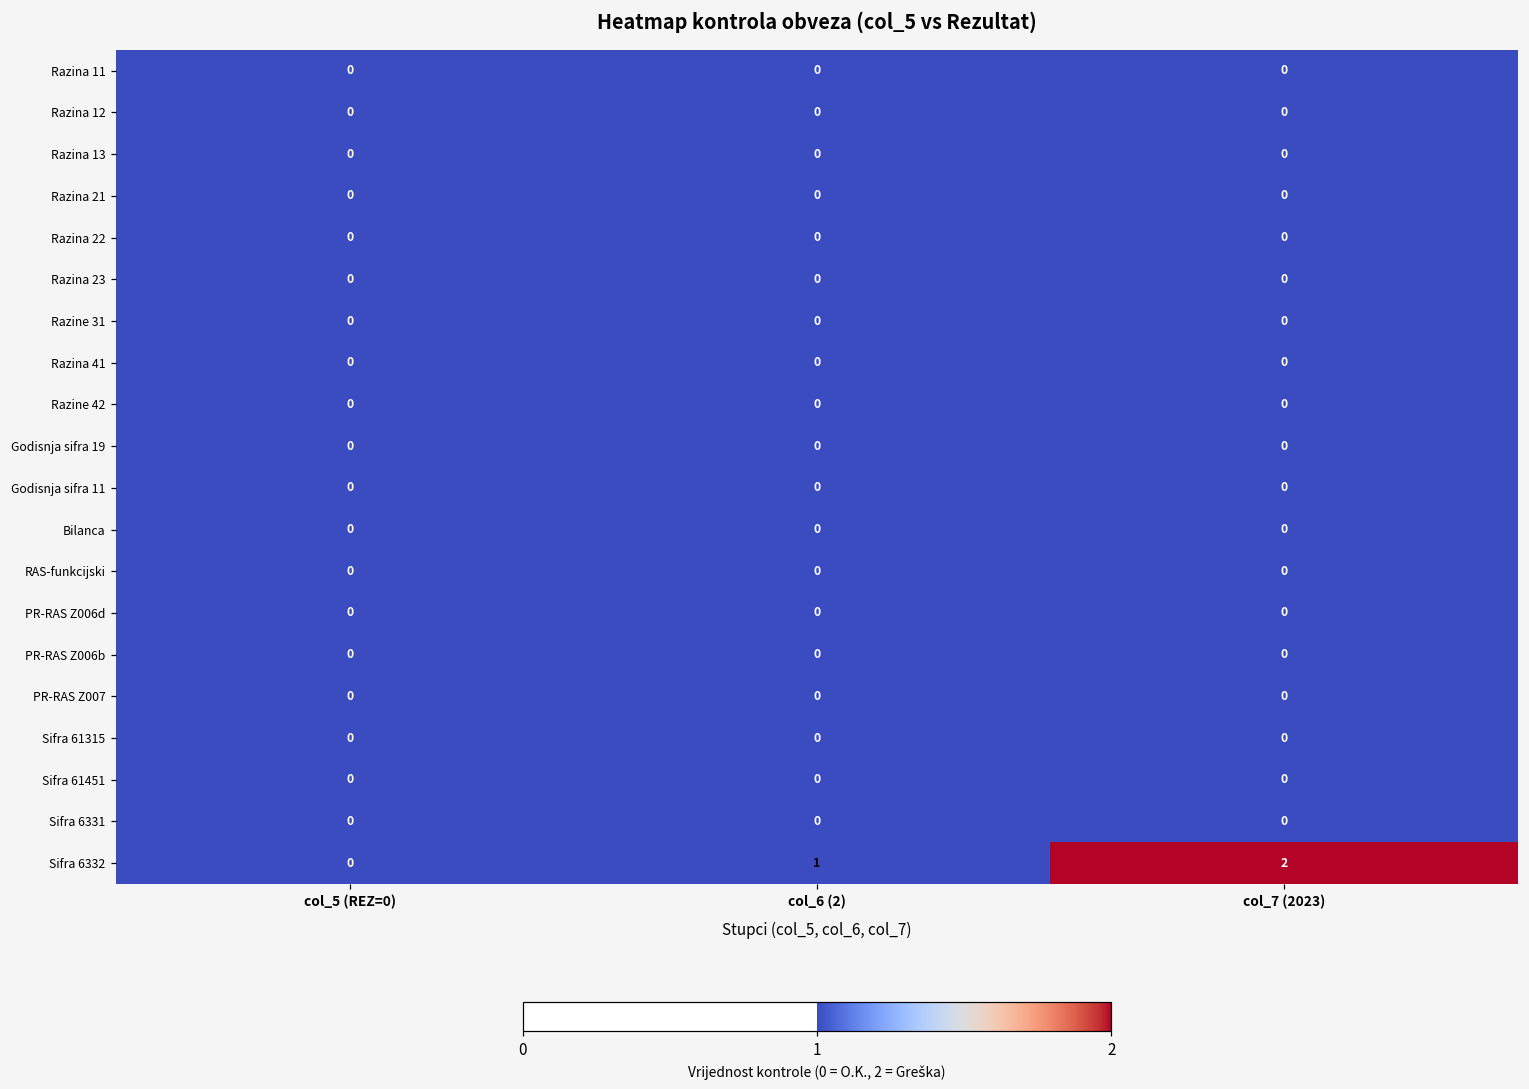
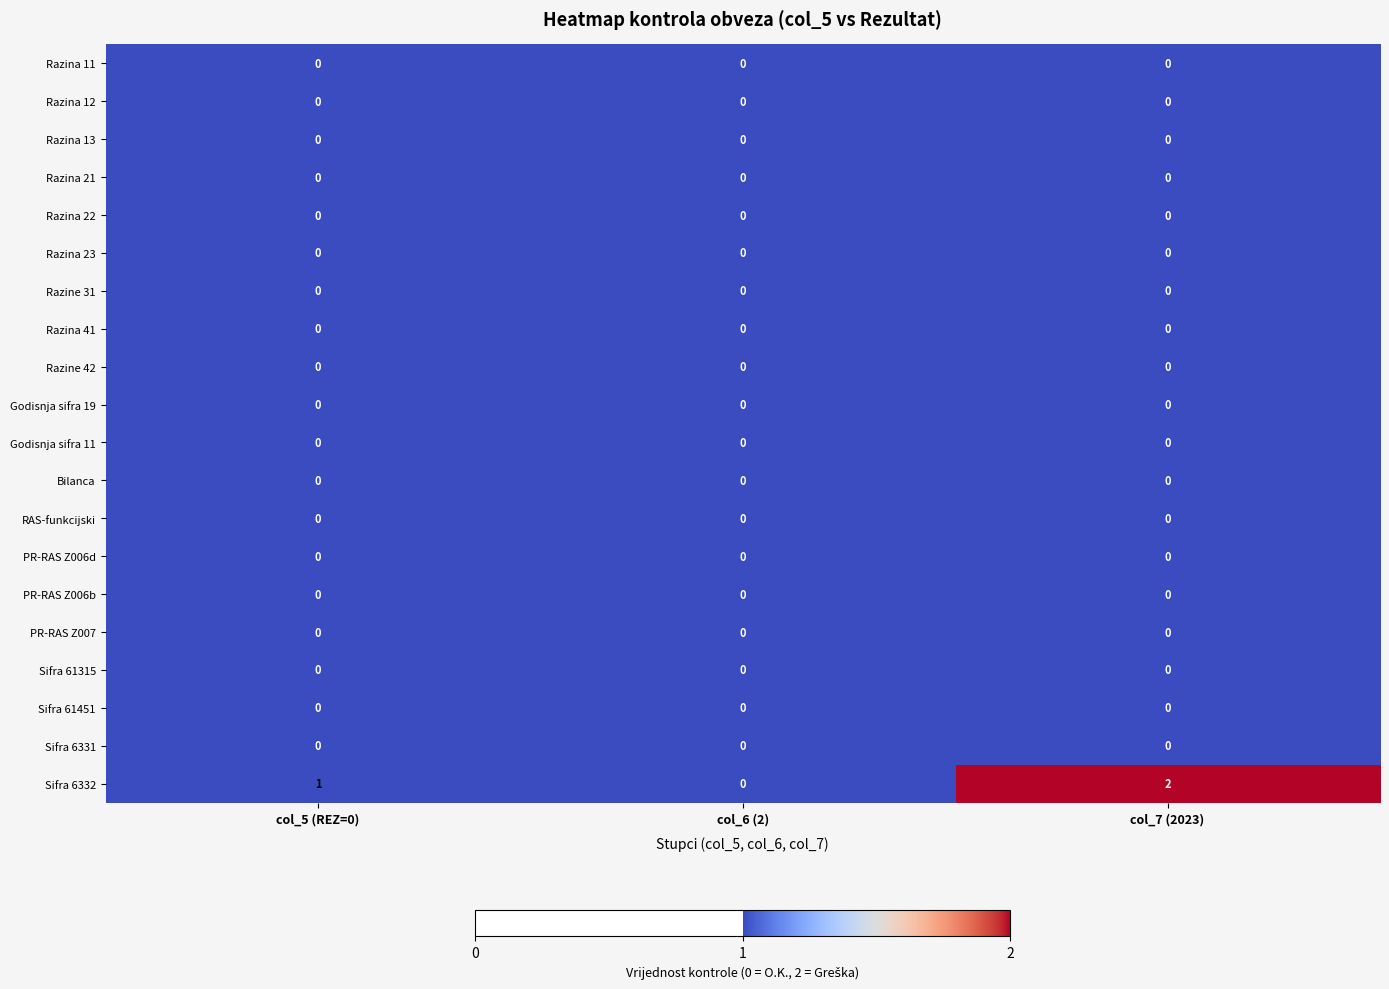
  {
    "Razina 11": {
      "col_5 (REZ=0)": 0,
      "col_6 (2)": 0,
      "col_7 (2023)": 0
    },
    "Razina 12": {
      "col_5 (REZ=0)": 0,
      "col_6 (2)": 0,
      "col_7 (2023)": 0
    },
    "Razina 13": {
      "col_5 (REZ=0)": 0,
      "col_6 (2)": 0,
      "col_7 (2023)": 0
    },
    "Razina 21": {
      "col_5 (REZ=0)": 0,
      "col_6 (2)": 0,
      "col_7 (2023)": 0
    },
    "Razina 22": {
      "col_5 (REZ=0)": 0,
      "col_6 (2)": 0,
      "col_7 (2023)": 0
    },
    "Razina 23": {
      "col_5 (REZ=0)": 0,
      "col_6 (2)": 0,
      "col_7 (2023)": 0
    },
    "Razine 31": {
      "col_5 (REZ=0)": 0,
      "col_6 (2)": 0,
      "col_7 (2023)": 0
    },
    "Razina 41": {
      "col_5 (REZ=0)": 0,
      "col_6 (2)": 0,
      "col_7 (2023)": 0
    },
    "Razine 42": {
      "col_5 (REZ=0)": 0,
      "col_6 (2)": 0,
      "col_7 (2023)": 0
    },
    "Godisnja sifra 19": {
      "col_5 (REZ=0)": 0,
      "col_6 (2)": 0,
      "col_7 (2023)": 0
    },
    "Godisnja sifra 11": {
      "col_5 (REZ=0)": 0,
      "col_6 (2)": 0,
      "col_7 (2023)": 0
    },
    "Bilanca": {
      "col_5 (REZ=0)": 0,
      "col_6 (2)": 0,
      "col_7 (2023)": 0
    },
    "RAS-funkcijski": {
      "col_5 (REZ=0)": 0,
      "col_6 (2)": 0,
      "col_7 (2023)": 0
    },
    "PR-RAS Z006d": {
      "col_5 (REZ=0)": 0,
      "col_6 (2)": 0,
      "col_7 (2023)": 0
    },
    "PR-RAS Z006b": {
      "col_5 (REZ=0)": 0,
      "col_6 (2)": 0,
      "col_7 (2023)": 0
    },
    "PR-RAS Z007": {
      "col_5 (REZ=0)": 0,
      "col_6 (2)": 0,
      "col_7 (2023)": 0
    },
    "Sifra 61315": {
      "col_5 (REZ=0)": 0,
      "col_6 (2)": 0,
      "col_7 (2023)": 0
    },
    "Sifra 61451": {
      "col_5 (REZ=0)": 0,
      "col_6 (2)": 0,
      "col_7 (2023)": 0
    },
    "Sifra 6331": {
      "col_5 (REZ=0)": 0,
      "col_6 (2)": 0,
      "col_7 (2023)": 0
    },
    "Sifra 6332": {
-     "col_5 (REZ=0)": 0,
-     "col_6 (2)": 1,
+     "col_5 (REZ=0)": 1,
+     "col_6 (2)": 0,
      "col_7 (2023)": 2
    }
  }
